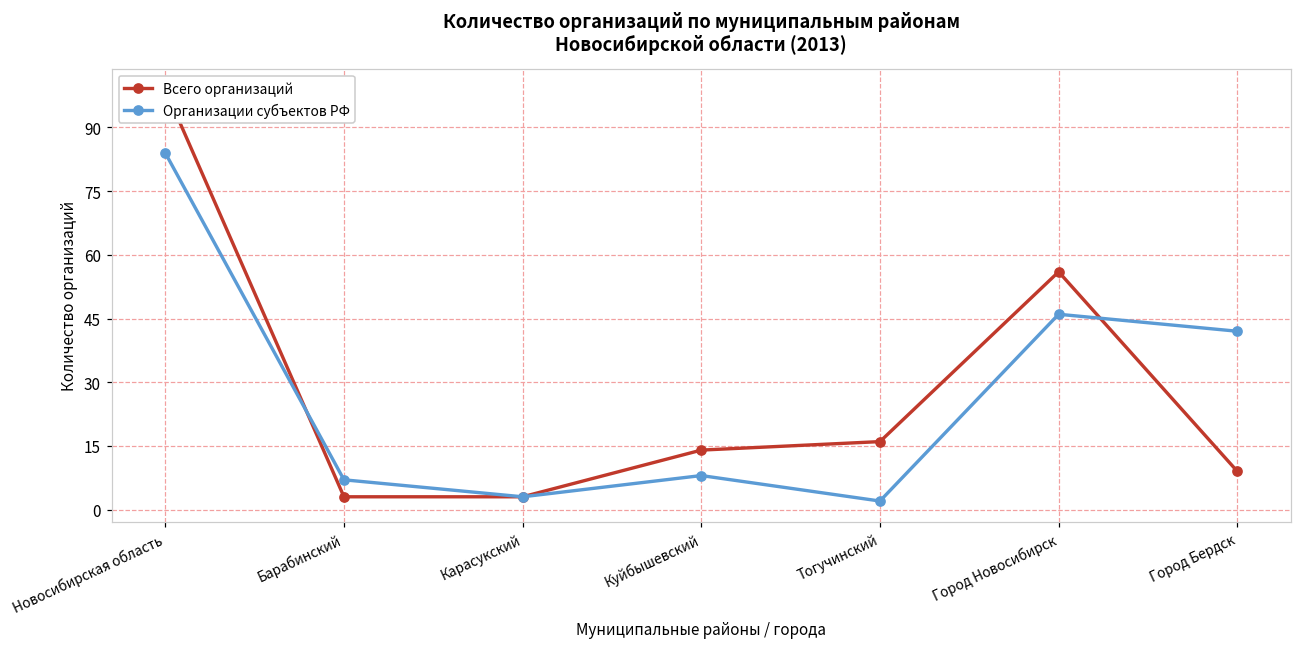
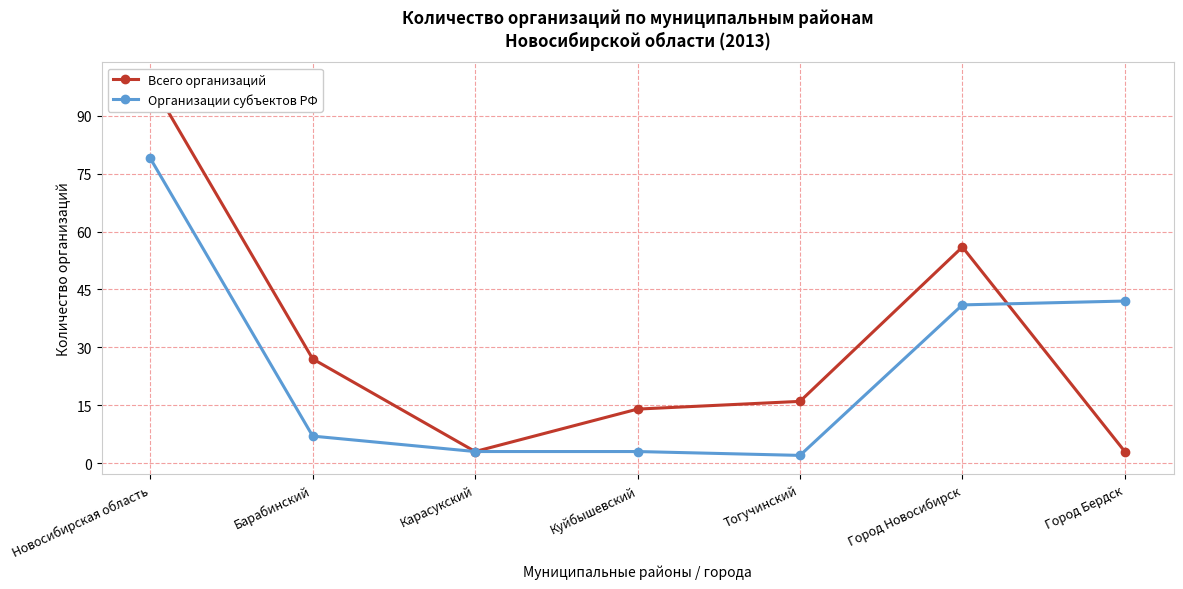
  {
    "Всего организаций": {
-     "Барабинский": 3,
+     "Барабинский": 27,
      "Куйбышевский": 14,
      "Тогучинский": 16,
      "Город Новосибирск": 56,
-     "Город Бердск": 9
+     "Город Бердск": 3
    },
    "Организации субъектов РФ": {
-     "Новосибирская область": 84,
+     "Новосибирская область": 79,
      "Барабинский": 7,
-     "Куйбышевский": 8,
+     "Куйбышевский": 3,
      "Тогучинский": 2,
-     "Город Новосибирск": 46,
+     "Город Новосибирск": 41,
      "Город Бердск": 42
    }
  }
